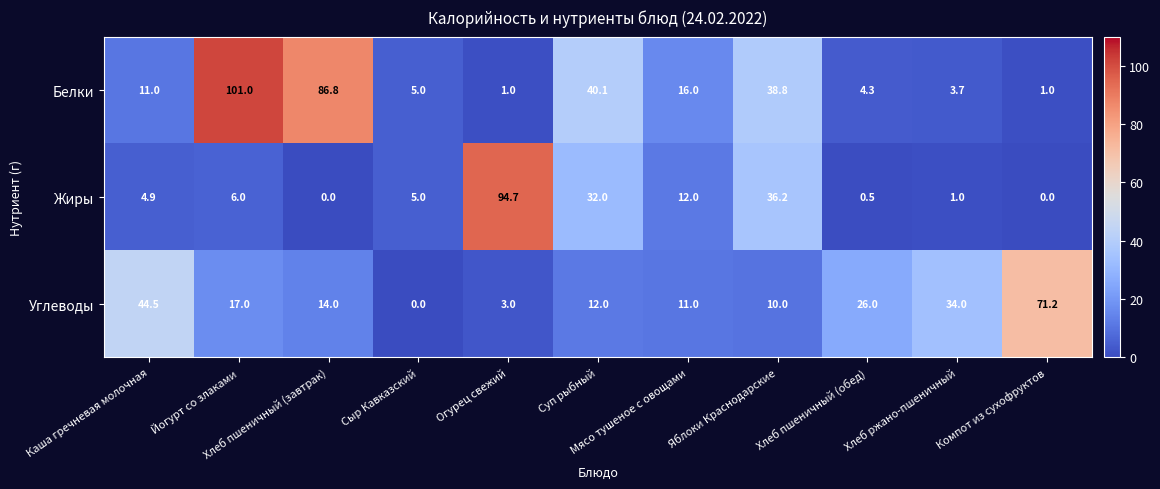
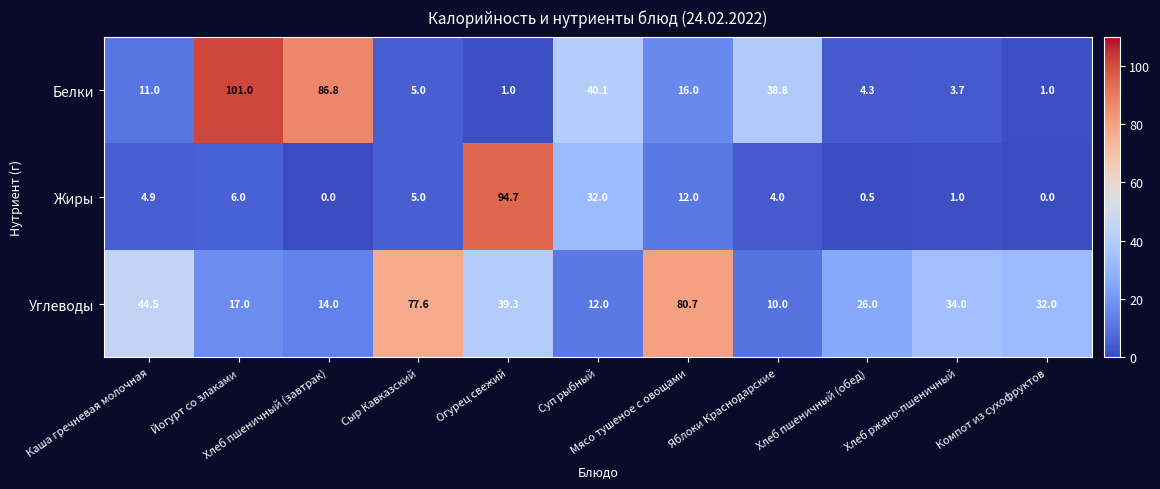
  {
    "Белки": {
      "Каша гречневая молочная": 11.0,
      "Йогурт со злаками": 101.0,
      "Хлеб пшеничный (завтрак)": 86.8,
      "Сыр Кавказский": 5.0,
      "Огурец свежий": 1.0,
      "Суп рыбный": 40.1,
      "Мясо тушеное с овощами": 16.0,
      "Яблоки Краснодарские": 38.8,
      "Хлеб пшеничный (обед)": 4.3,
      "Хлеб ржано-пшеничный": 3.7,
      "Компот из сухофруктов": 1.0
    },
    "Жиры": {
      "Каша гречневая молочная": 4.9,
      "Йогурт со злаками": 6.0,
      "Хлеб пшеничный (завтрак)": 0.0,
      "Сыр Кавказский": 5.0,
      "Огурец свежий": 94.7,
      "Суп рыбный": 32.0,
      "Мясо тушеное с овощами": 12.0,
-     "Яблоки Краснодарские": 36.2,
+     "Яблоки Краснодарские": 4.0,
      "Хлеб пшеничный (обед)": 0.5,
      "Хлеб ржано-пшеничный": 1.0,
      "Компот из сухофруктов": 0.0
    },
    "Углеводы": {
      "Каша гречневая молочная": 44.5,
      "Йогурт со злаками": 17.0,
      "Хлеб пшеничный (завтрак)": 14.0,
-     "Сыр Кавказский": 0.0,
-     "Огурец свежий": 3.0,
+     "Сыр Кавказский": 77.6,
+     "Огурец свежий": 39.3,
      "Суп рыбный": 12.0,
-     "Мясо тушеное с овощами": 11.0,
+     "Мясо тушеное с овощами": 80.7,
      "Яблоки Краснодарские": 10.0,
      "Хлеб пшеничный (обед)": 26.0,
      "Хлеб ржано-пшеничный": 34.0,
-     "Компот из сухофруктов": 71.2
+     "Компот из сухофруктов": 32.0
    }
  }
